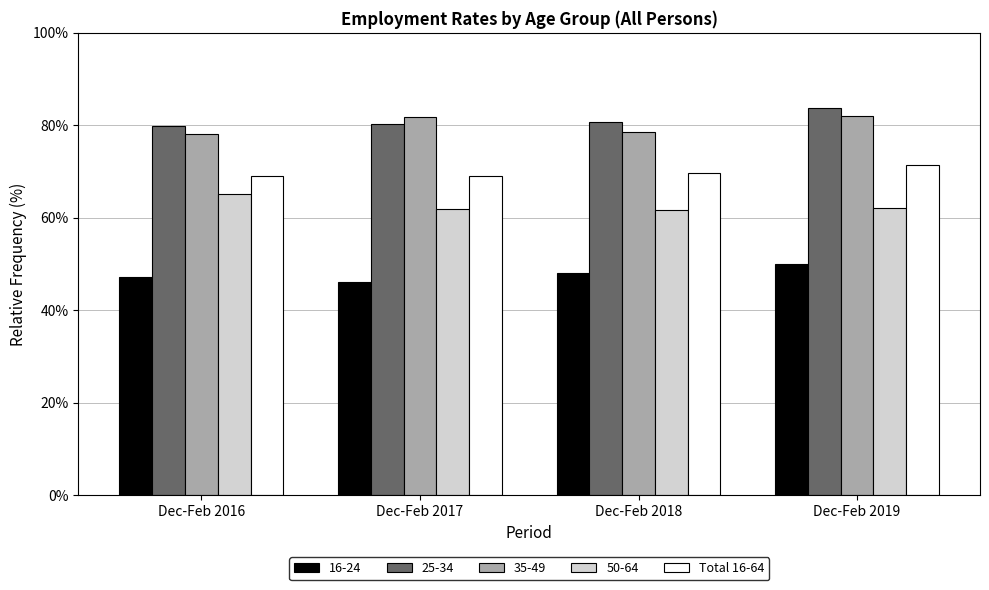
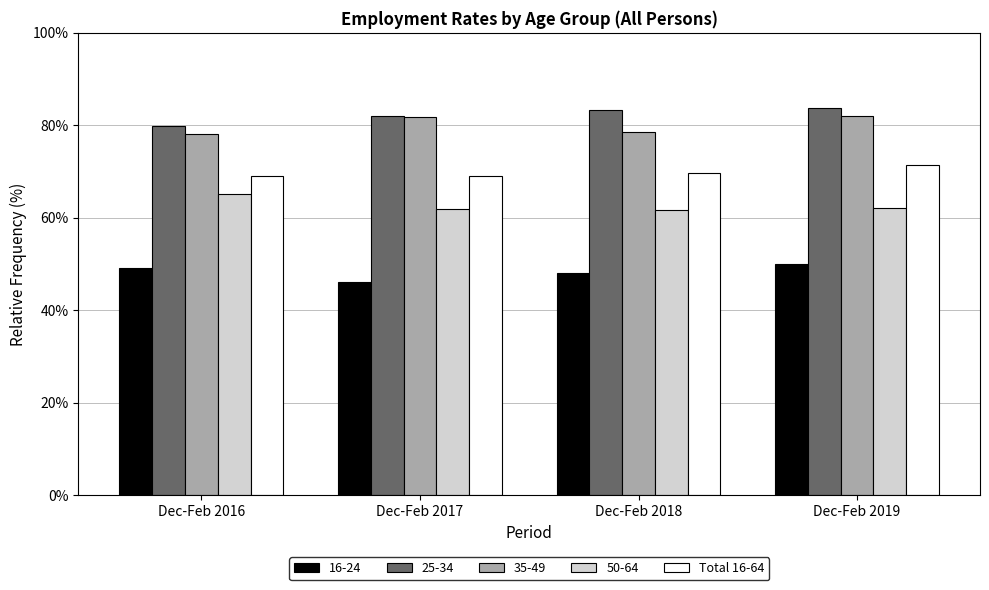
  {
    "16-24": {
-     "Dec-Feb 2016": "47%",
+     "Dec-Feb 2016": "49%",
      "Dec-Feb 2017": "46%",
      "Dec-Feb 2018": "48%",
      "Dec-Feb 2019": "50%"
    },
    "25-34": {
      "Dec-Feb 2016": "80%",
-     "Dec-Feb 2017": "80%",
-     "Dec-Feb 2018": "81%",
+     "Dec-Feb 2017": "82%",
+     "Dec-Feb 2018": "83%",
      "Dec-Feb 2019": "84%"
    },
    "35-49": {
      "Dec-Feb 2016": "78%",
      "Dec-Feb 2017": "82%",
      "Dec-Feb 2018": "79%",
      "Dec-Feb 2019": "82%"
    },
    "50-64": {
      "Dec-Feb 2016": "65%",
      "Dec-Feb 2017": "62%",
      "Dec-Feb 2018": "62%",
      "Dec-Feb 2019": "62%"
    },
    "Total 16-64": {
      "Dec-Feb 2016": "69%",
      "Dec-Feb 2017": "69%",
      "Dec-Feb 2018": "70%",
      "Dec-Feb 2019": "71%"
    }
  }
